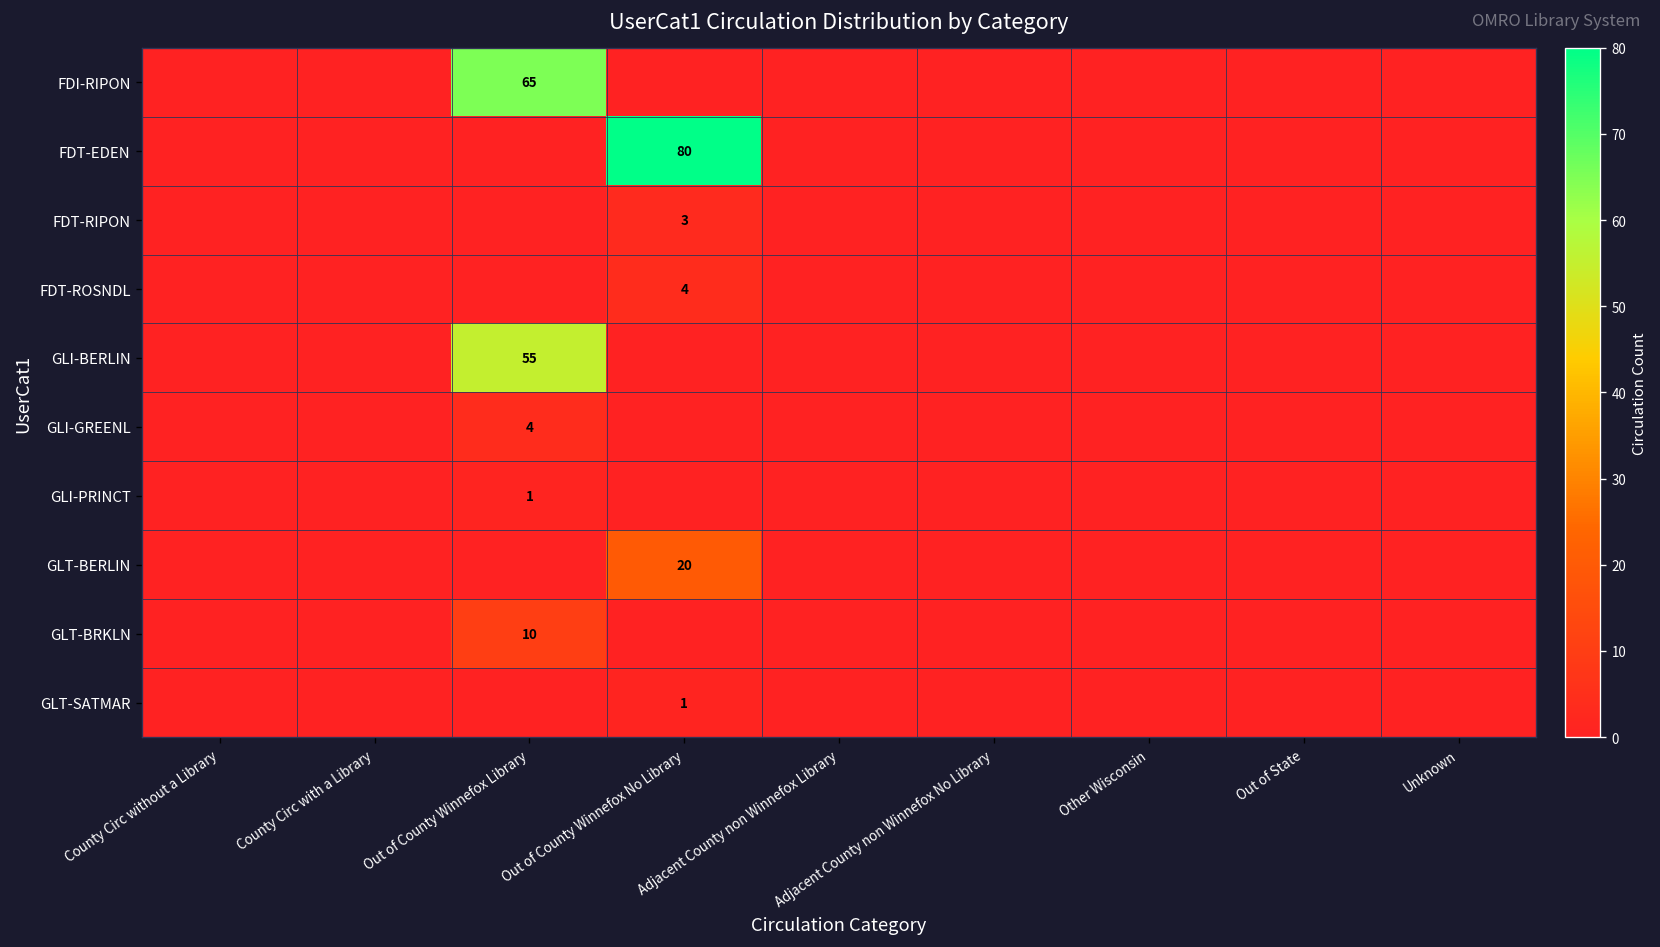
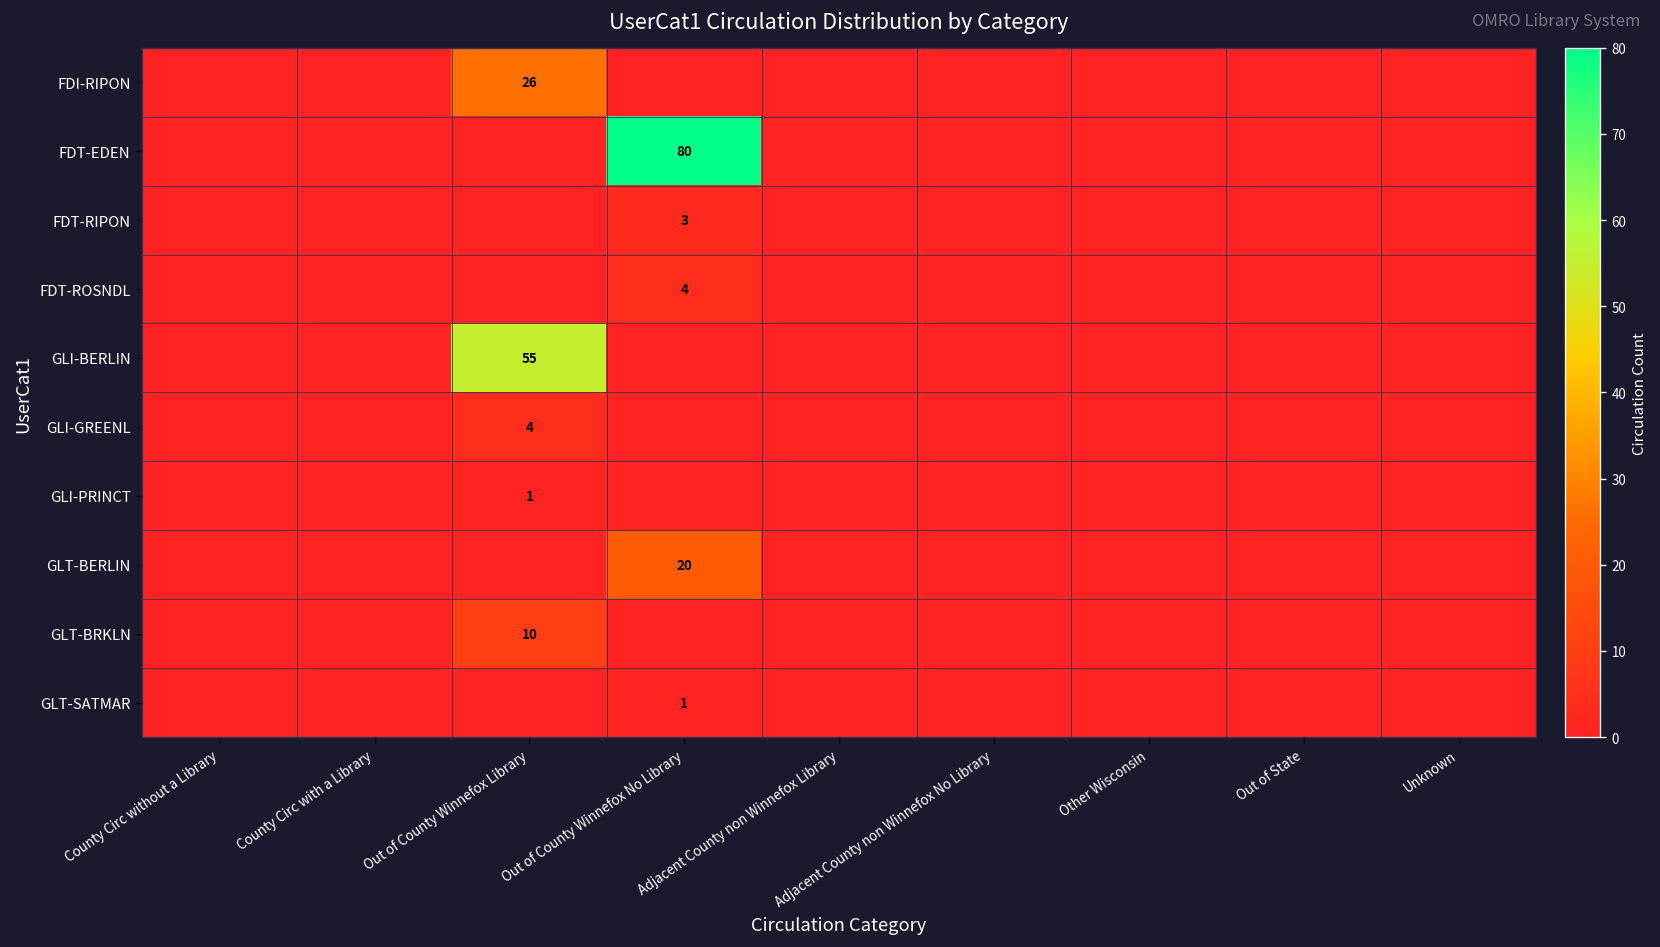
  {
    "FDI-RIPON": {
-     "Out of County Winnefox Library": 65
+     "Out of County Winnefox Library": 26
    },
    "FDT-EDEN": {
      "Out of County Winnefox No Library": 80
    },
    "FDT-RIPON": {
      "Out of County Winnefox No Library": 3
    },
    "FDT-ROSNDL": {
      "Out of County Winnefox No Library": 4
    },
    "GLI-BERLIN": {
      "Out of County Winnefox Library": 55
    },
    "GLI-GREENL": {
      "Out of County Winnefox Library": 4
    },
    "GLI-PRINCT": {
      "Out of County Winnefox Library": 1
    },
    "GLT-BERLIN": {
      "Out of County Winnefox No Library": 20
    },
    "GLT-BRKLN": {
      "Out of County Winnefox Library": 10
    },
    "GLT-SATMAR": {
      "Out of County Winnefox No Library": 1
    }
  }
